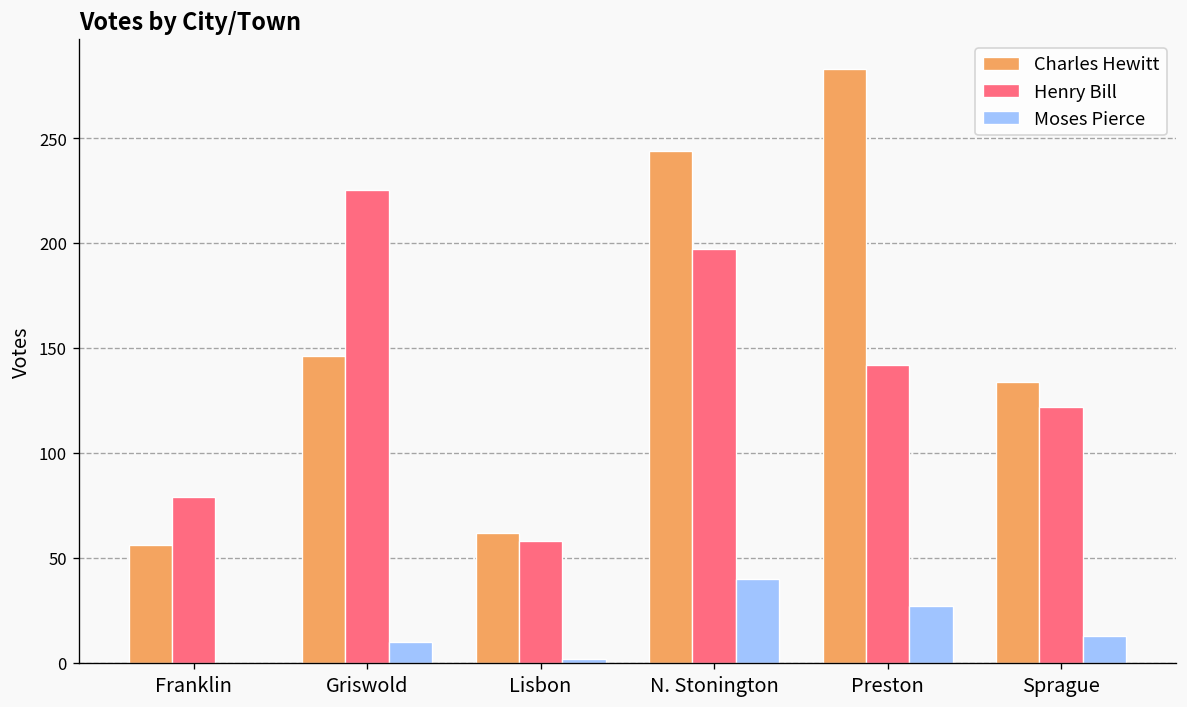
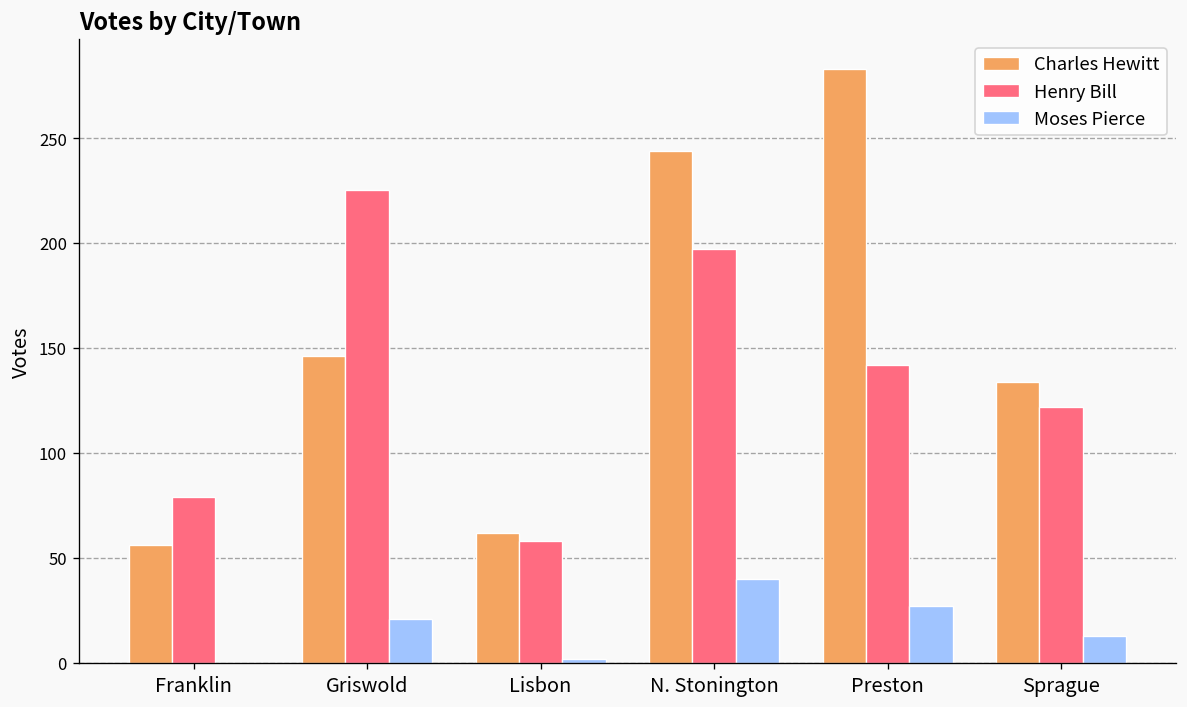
  {
    "Charles Hewitt": {
      "Franklin": 56,
      "Griswold": 146,
      "Lisbon": 62,
      "N. Stonington": 244,
      "Preston": 283,
      "Sprague": 134
    },
    "Henry Bill": {
      "Franklin": 79,
      "Griswold": 225,
      "Lisbon": 58,
      "N. Stonington": 197,
      "Preston": 142,
      "Sprague": 122
    },
    "Moses Pierce": {
      "Franklin": 0,
-     "Griswold": 10,
+     "Griswold": 21,
      "Lisbon": 2,
      "N. Stonington": 40,
      "Preston": 27,
      "Sprague": 13
    }
  }
